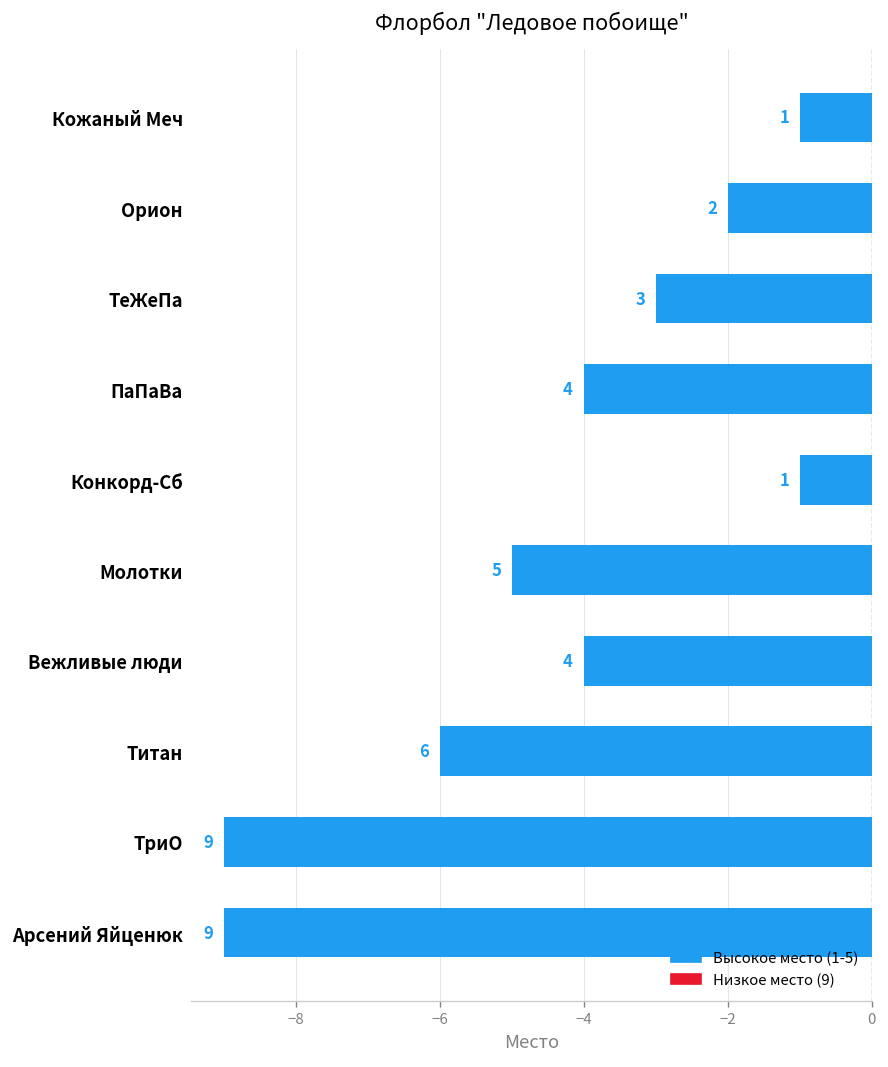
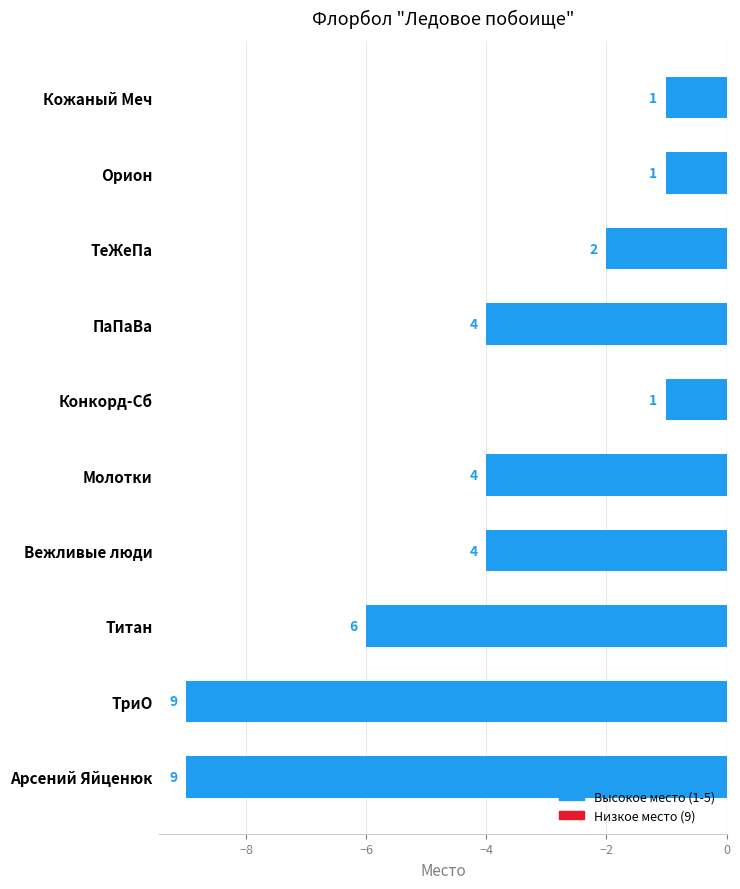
  {
-   "Орион": 2,
-   "ТеЖеПа": 3,
-   "Молотки": 5
+   "Орион": 1,
+   "ТеЖеПа": 2,
+   "Молотки": 4
  }
